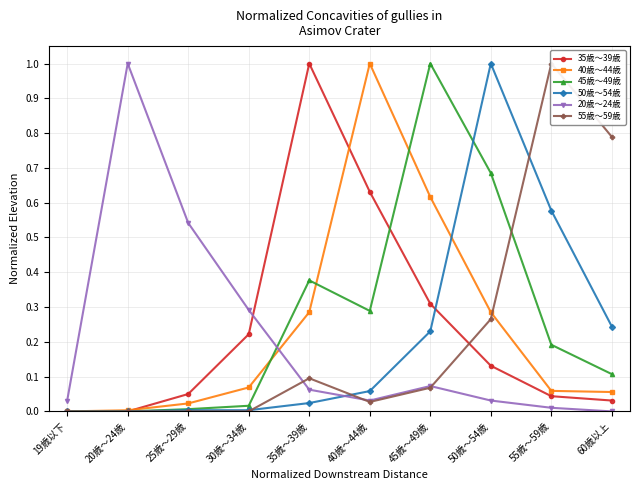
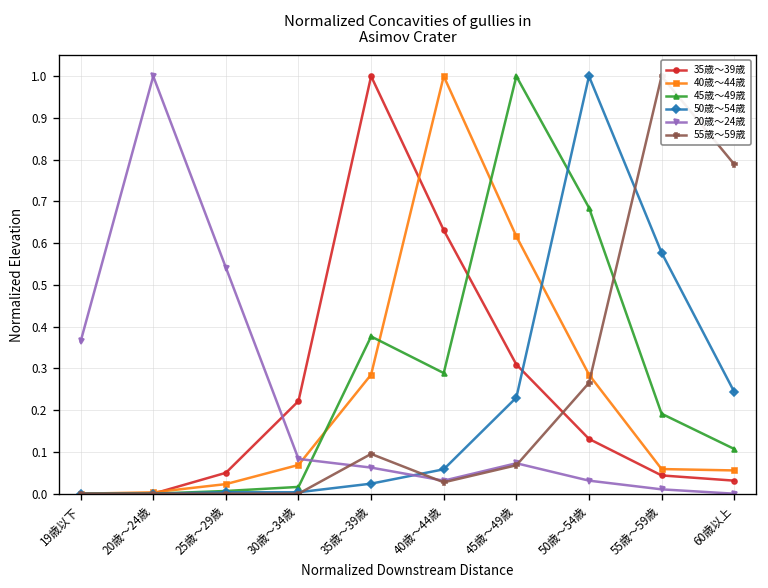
  {
    "35歳～39歳": {
      "25歳～29歳": 0.05,
      "30歳～34歳": 0.22,
      "35歳～39歳": 1.00,
      "40歳～44歳": 0.63,
      "45歳～49歳": 0.31,
      "50歳～54歳": 0.13,
      "55歳～59歳": 0.04,
      "60歳以上": 0.03
    },
    "40歳～44歳": {
      "25歳～29歳": 0.02,
      "30歳～34歳": 0.07,
      "35歳～39歳": 0.29,
      "40歳～44歳": 1.00,
      "45歳～49歳": 0.62,
      "50歳～54歳": 0.29,
      "55歳～59歳": 0.06,
      "60歳以上": 0.06
    },
    "45歳～49歳": {
      "30歳～34歳": 0.02,
      "35歳～39歳": 0.38,
      "40歳～44歳": 0.29,
      "45歳～49歳": 1.00,
      "50歳～54歳": 0.69,
      "55歳～59歳": 0.19,
      "60歳以上": 0.11
    },
    "50歳～54歳": {
      "35歳～39歳": 0.02,
      "40歳～44歳": 0.06,
      "45歳～49歳": 0.23,
      "50歳～54歳": 1.00,
      "55歳～59歳": 0.58,
      "60歳以上": 0.24
    },
    "20歳～24歳": {
-     "19歳以下": 0.03,
+     "19歳以下": 0.36,
      "20歳～24歳": 1.00,
      "25歳～29歳": 0.54,
-     "30歳～34歳": 0.29,
+     "30歳～34歳": 0.08,
      "35歳～39歳": 0.06,
      "50歳～54歳": 0.03,
      "55歳～59歳": 0.01,
      "60歳以上": 0.00
    },
    "55歳～59歳": {
      "35歳～39歳": 0.10,
      "50歳～54歳": 0.27,
      "60歳以上": 0.79
    }
  }
